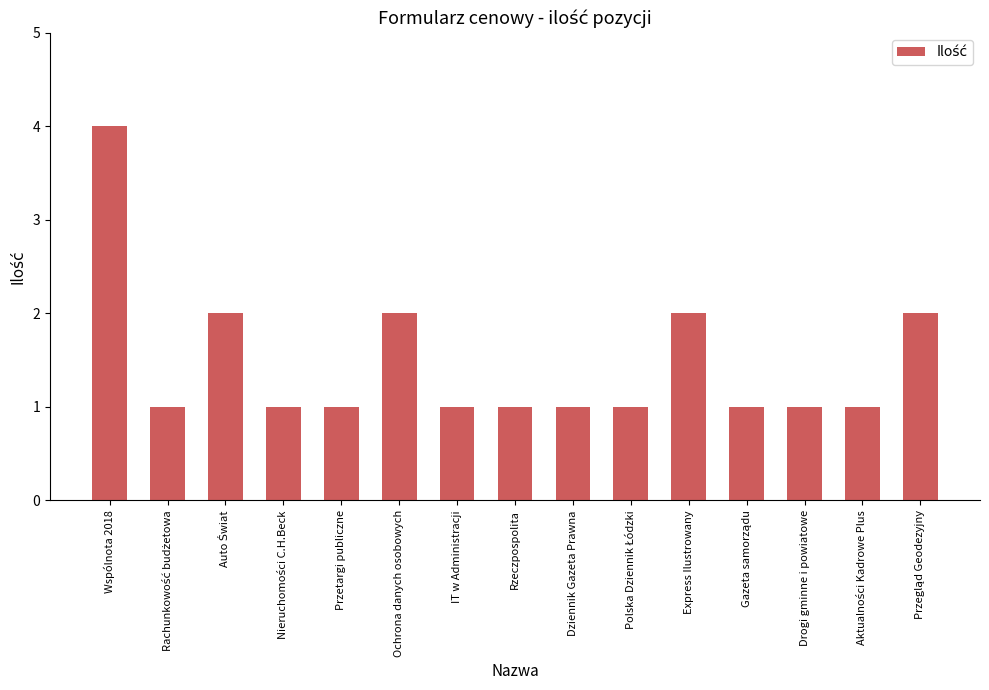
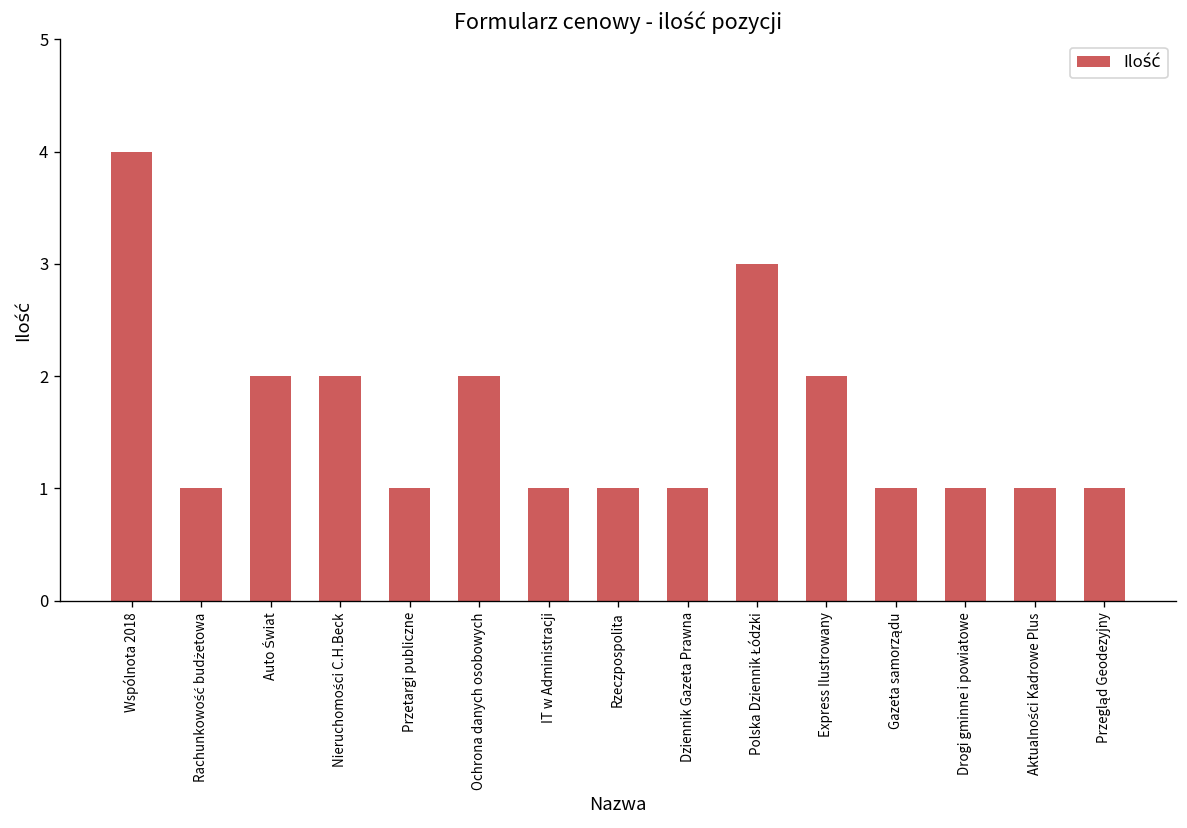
  {
    "Wspólnota 2018": 4,
    "Rachunkowość budżetowa": 1,
    "Auto Świat": 2,
-   "Nieruchomości C.H.Beck": 1,
+   "Nieruchomości C.H.Beck": 2,
    "Przetargi publiczne": 1,
    "Ochrona danych osobowych": 2,
    "IT w Administracji": 1,
    "Rzeczpospolita": 1,
    "Dziennik Gazeta Prawna": 1,
-   "Polska Dziennik Łódzki": 1,
+   "Polska Dziennik Łódzki": 3,
    "Express Ilustrowany": 2,
    "Gazeta samorządu": 1,
    "Drogi gminne i powiatowe": 1,
    "Aktualności Kadrowe Plus": 1,
-   "Przegląd Geodezyjny": 2
+   "Przegląd Geodezyjny": 1
  }
